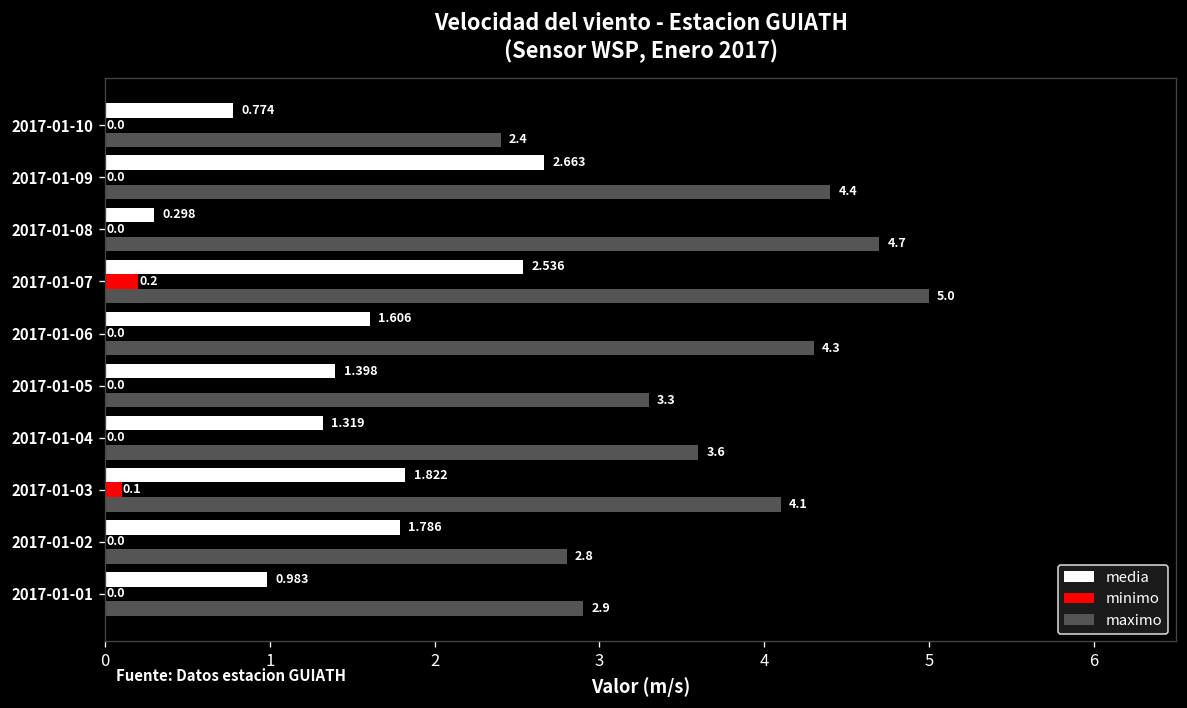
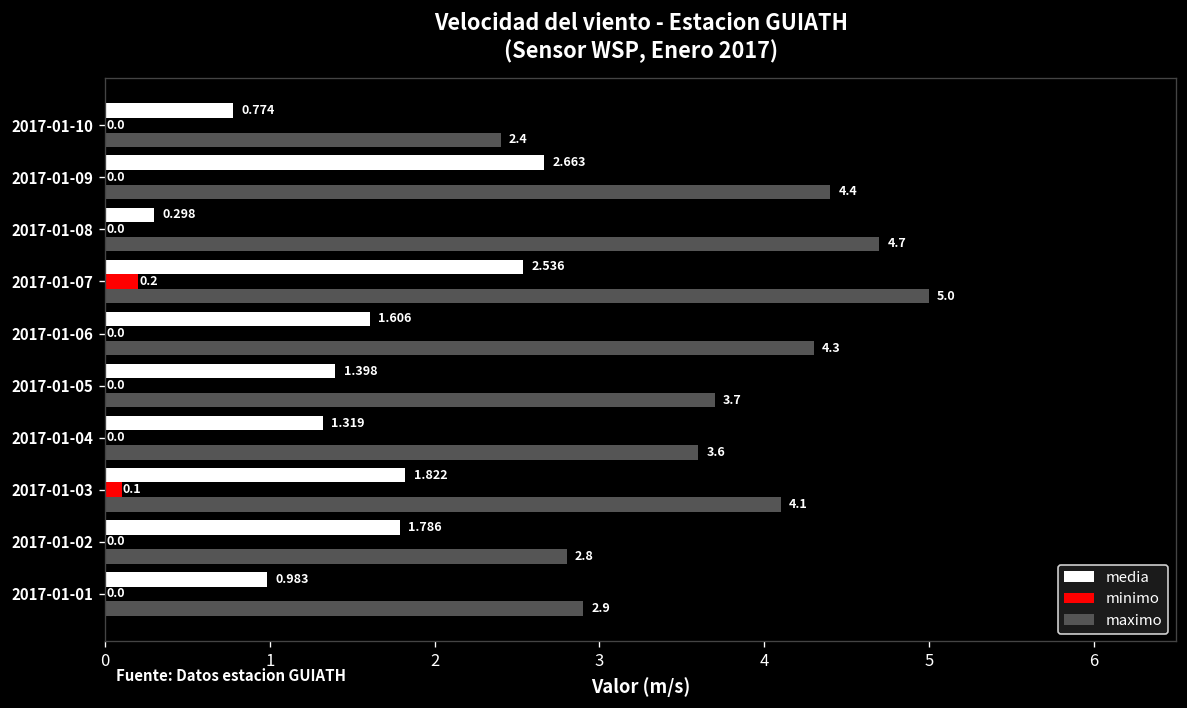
  {
    "media": {
      "2017-01-10": 0.774,
      "2017-01-09": 2.663,
      "2017-01-08": 0.298,
      "2017-01-07": 2.536,
      "2017-01-06": 1.606,
      "2017-01-05": 1.398,
      "2017-01-04": 1.319,
      "2017-01-03": 1.822,
      "2017-01-02": 1.786,
      "2017-01-01": 0.983
    },
    "minimo": {
      "2017-01-10": 0.0,
      "2017-01-09": 0.0,
      "2017-01-08": 0.0,
      "2017-01-07": 0.2,
      "2017-01-06": 0.0,
      "2017-01-05": 0.0,
      "2017-01-04": 0.0,
      "2017-01-03": 0.1,
      "2017-01-02": 0.0,
      "2017-01-01": 0.0
    },
    "maximo": {
      "2017-01-10": 2.4,
      "2017-01-09": 4.4,
      "2017-01-08": 4.7,
      "2017-01-07": 5.0,
      "2017-01-06": 4.3,
-     "2017-01-05": 3.3,
+     "2017-01-05": 3.7,
      "2017-01-04": 3.6,
      "2017-01-03": 4.1,
      "2017-01-02": 2.8,
      "2017-01-01": 2.9
    }
  }
